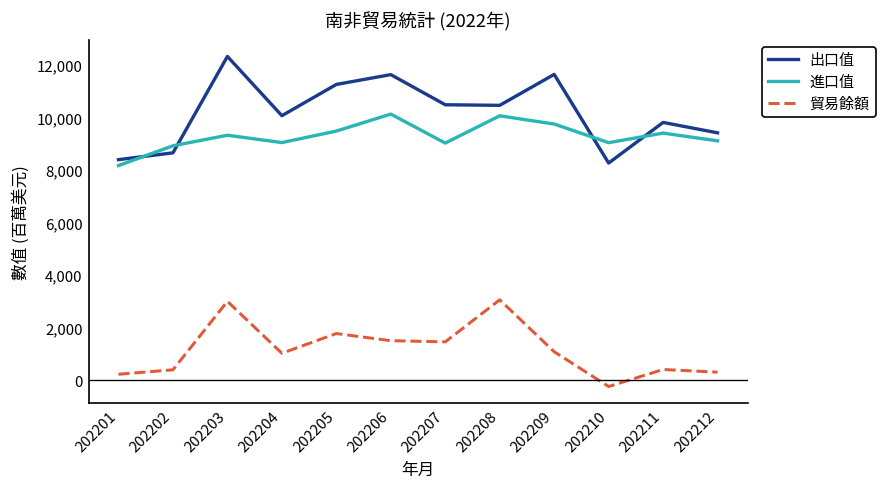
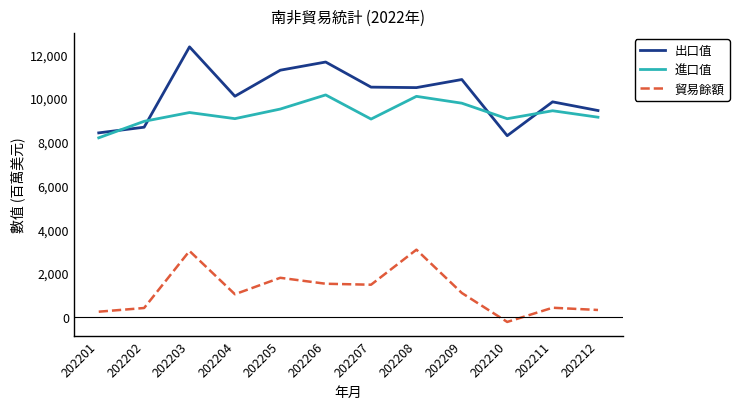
  {
    "出口值": {
      "202201": "8,400",
      "202202": "8,700",
      "202203": "12,300",
      "202204": "10,100",
      "202205": "11,300",
      "202206": "11,600",
      "202207": "10,500",
      "202208": "10,500",
-     "202209": "11,700",
+     "202209": "10,800",
      "202210": "8,300",
      "202211": "9,800",
      "202212": "9,400"
    },
    "進口值": {
      "202201": "8,200",
      "202202": "8,900",
      "202203": "9,300",
      "202204": "9,100",
      "202205": "9,500",
      "202206": "10,100",
      "202207": "9,000",
      "202208": "10,100",
      "202209": "9,800",
      "202210": "9,000",
      "202211": "9,400",
      "202212": "9,100"
    },
    "貿易餘額": {
      "202201": "200",
      "202202": "400",
      "202203": "3,000",
      "202204": "1,000",
      "202205": "1,800",
      "202206": "1,500",
      "202207": "1,500",
      "202208": "3,100",
      "202209": "1,100",
      "202210": "-200",
      "202211": "400",
      "202212": "300"
    }
  }
